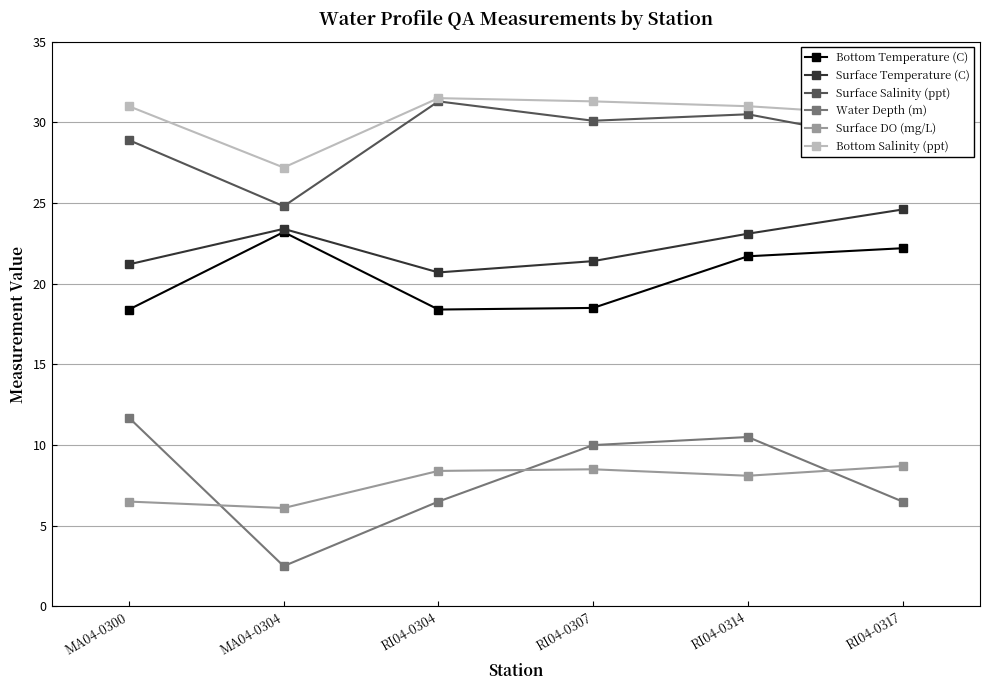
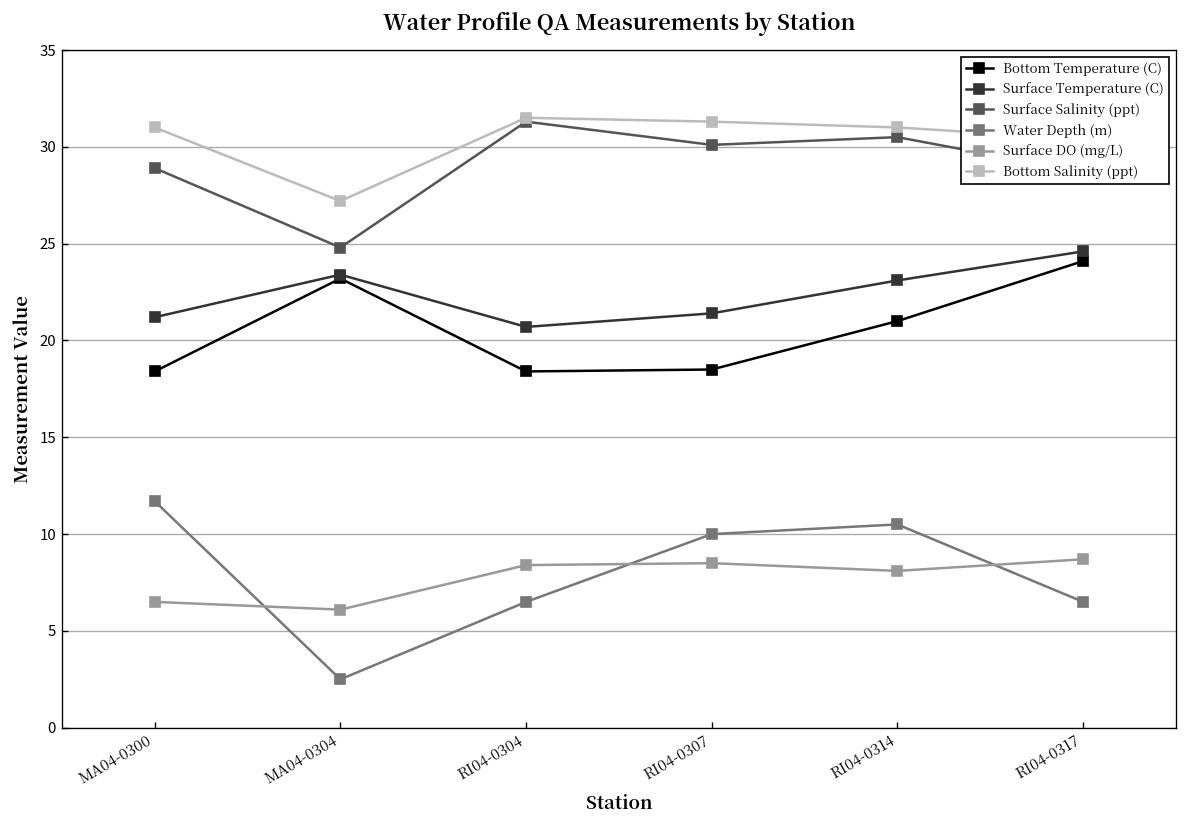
  {
    "Bottom Temperature (C)": {
      "MA04-0300": 18.4,
      "MA04-0304": 23.2,
      "RI04-0304": 18.4,
      "RI04-0307": 18.5,
-     "RI04-0314": 21.7,
-     "RI04-0317": 22.2
+     "RI04-0314": 21.0,
+     "RI04-0317": 24.1
    }
  }
